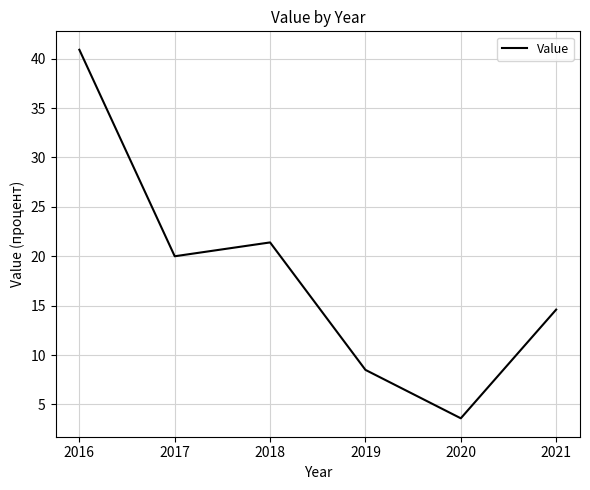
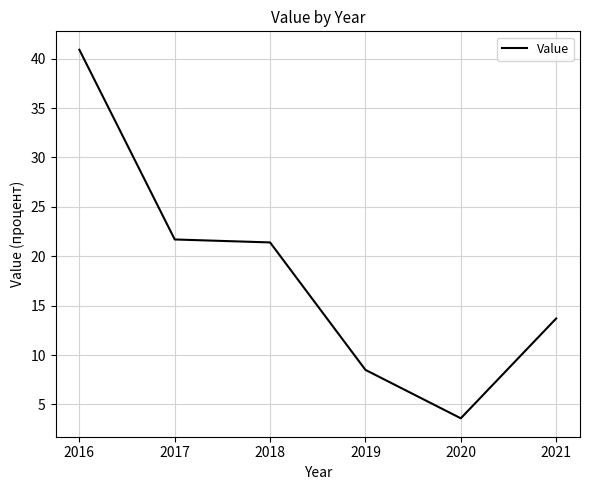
  {
    "2016": 41,
-   "2017": 20,
+   "2017": 22,
    "2018": 21,
    "2019": 9,
    "2020": 4,
-   "2021": 15
+   "2021": 14
  }
